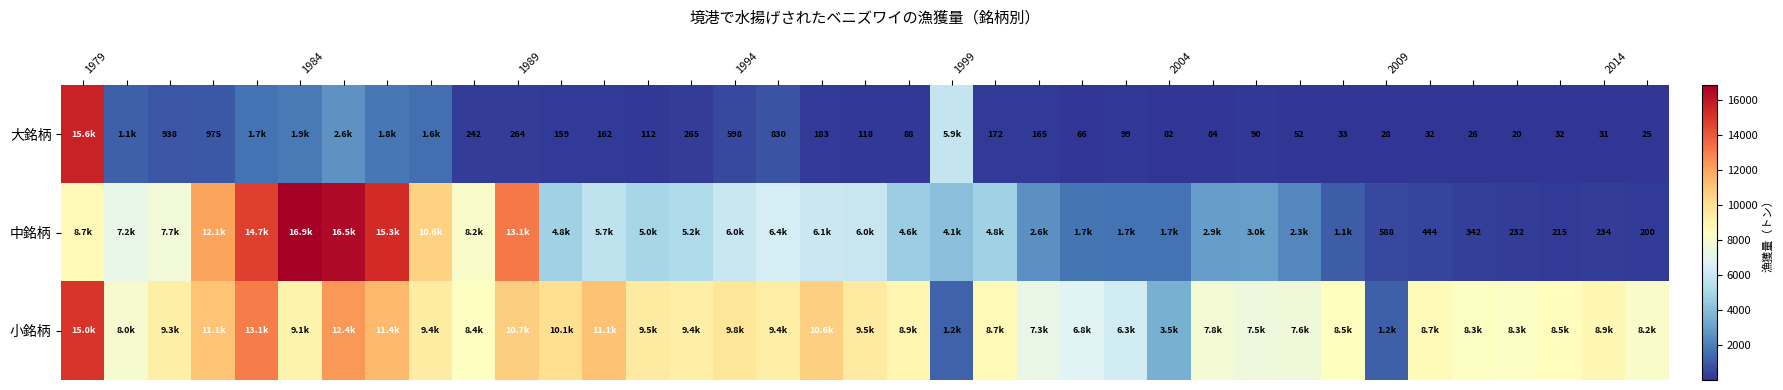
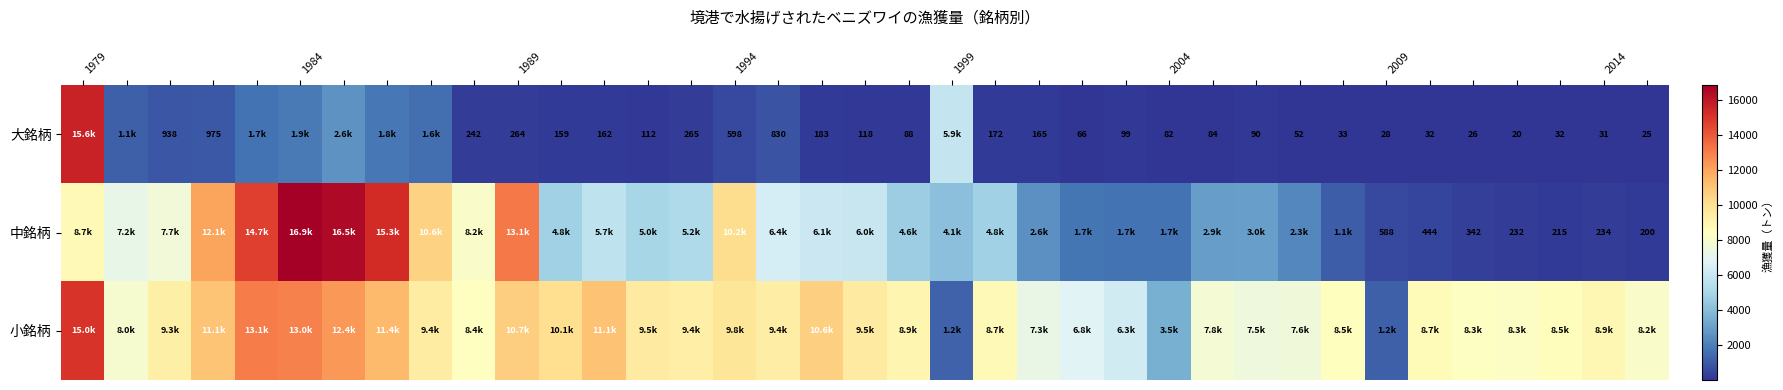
  {
    "大銘柄": {
      "1979": "15.6k",
      "1984": "1.9k",
      "1989": "264",
      "1994": "598",
      "1999": "5.9k",
      "2004": "82",
      "2009": "28",
      "2014": "31"
    },
    "中銘柄": {
      "1979": "8.7k",
      "1984": "16.9k",
      "1989": "13.1k",
-     "1994": "6.0k",
+     "1994": "10.2k",
      "1999": "4.1k",
      "2004": "1.7k",
      "2009": "588",
      "2014": "234"
    },
    "小銘柄": {
      "1979": "15.0k",
-     "1984": "9.1k",
+     "1984": "13.0k",
      "1989": "10.7k",
      "1994": "9.8k",
      "1999": "1.2k",
      "2004": "3.5k",
      "2009": "1.2k",
      "2014": "8.9k"
    }
  }
